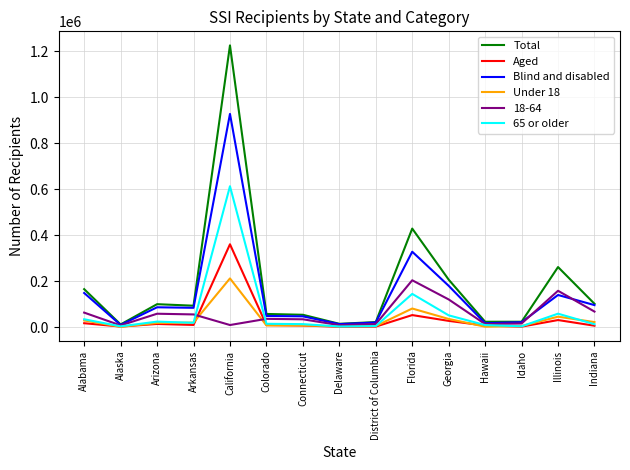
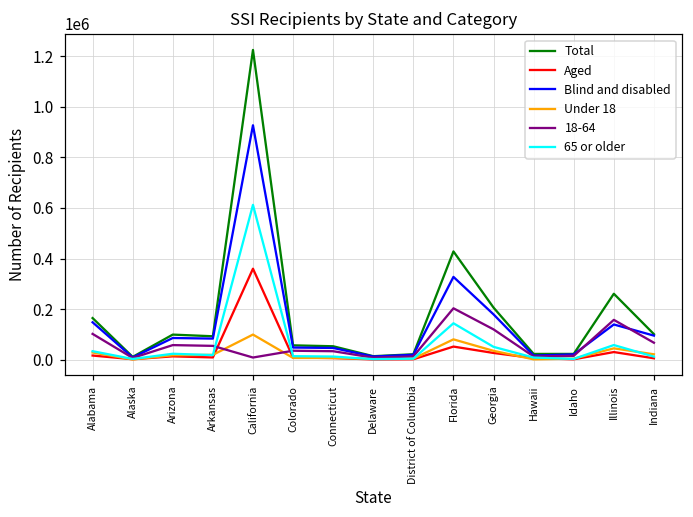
  {
    "Total": {
      "Alabama": 160000,
      "Arizona": 100000,
      "California": 1220000,
      "Florida": 430000,
      "Georgia": 210000,
      "Illinois": 260000
    },
    "Aged": {
      "Alabama": 20000,
      "California": 360000,
      "Florida": 50000,
      "Illinois": 30000
    },
    "Blind and disabled": {
      "Alabama": 150000,
      "Arizona": 90000,
      "California": 930000,
      "Florida": 330000,
      "Georgia": 180000,
      "Illinois": 140000
    },
    "Under 18": {
-     "California": 210000,
+     "California": 100000,
      "Florida": 80000,
      "Illinois": 50000
    },
    "18-64": {
-     "Alabama": 60000,
+     "Alabama": 100000,
      "Arizona": 60000,
      "Arkansas": 50000,
      "California": 10000,
      "Colorado": 40000,
      "Connecticut": 30000,
      "Florida": 200000,
      "Georgia": 120000,
      "Illinois": 160000,
      "Indiana": 70000
    },
    "65 or older": {
      "California": 610000,
      "Florida": 140000,
      "Georgia": 50000,
      "Illinois": 60000
    }
  }
